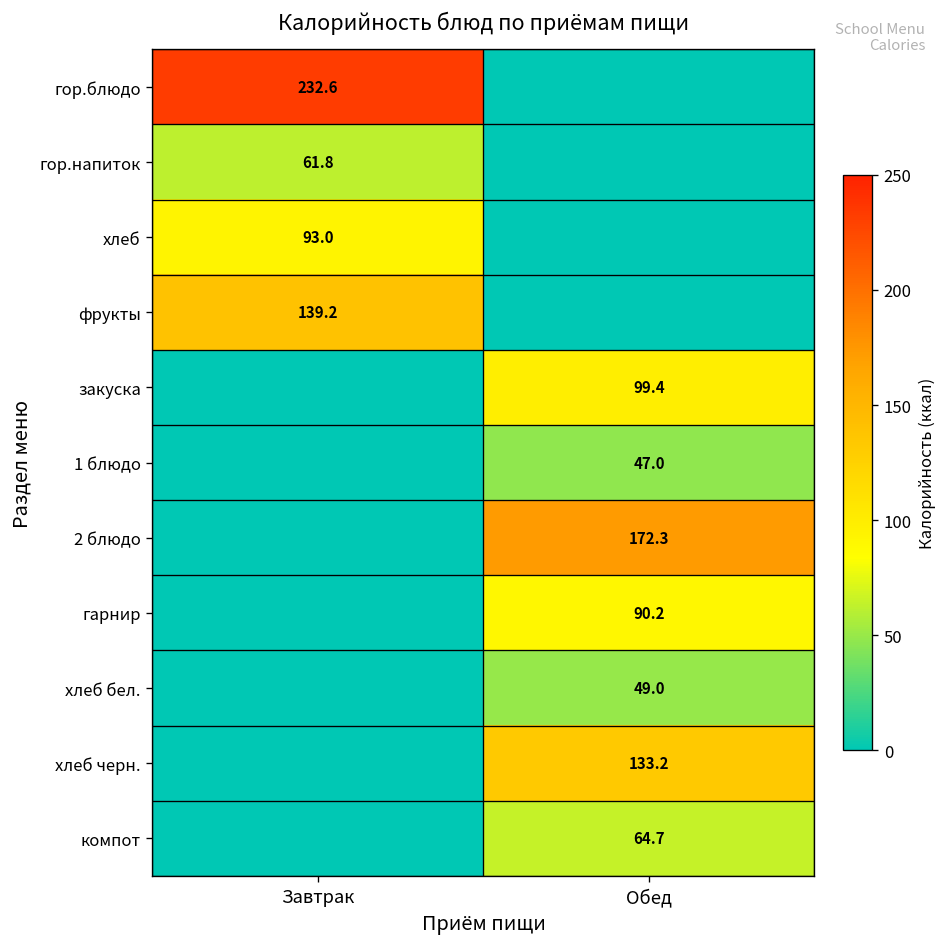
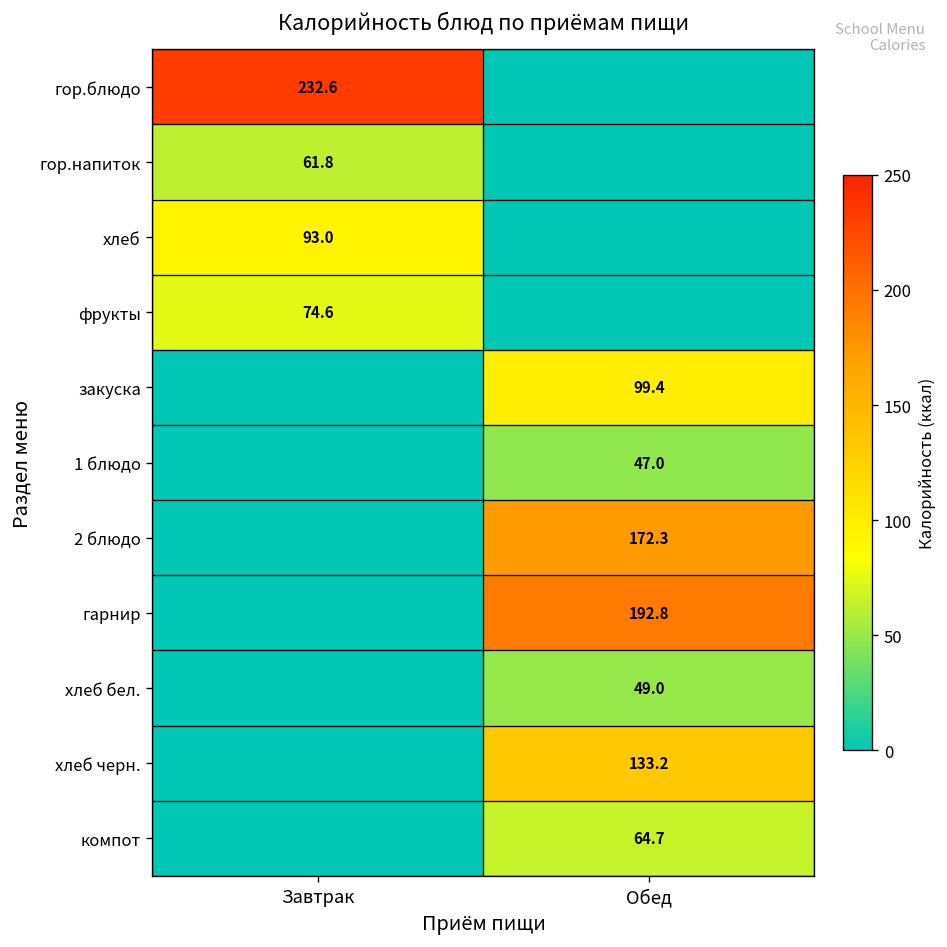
  {
    "гор.блюдо": {
      "Завтрак": 232.6
    },
    "гор.напиток": {
      "Завтрак": 61.8
    },
    "хлеб": {
      "Завтрак": 93.0
    },
    "фрукты": {
-     "Завтрак": 139.2
+     "Завтрак": 74.6
    },
    "закуска": {
      "Обед": 99.4
    },
    "1 блюдо": {
      "Обед": 47.0
    },
    "2 блюдо": {
      "Обед": 172.3
    },
    "гарнир": {
-     "Обед": 90.2
+     "Обед": 192.8
    },
    "хлеб бел.": {
      "Обед": 49.0
    },
    "хлеб черн.": {
      "Обед": 133.2
    },
    "компот": {
      "Обед": 64.7
    }
  }
